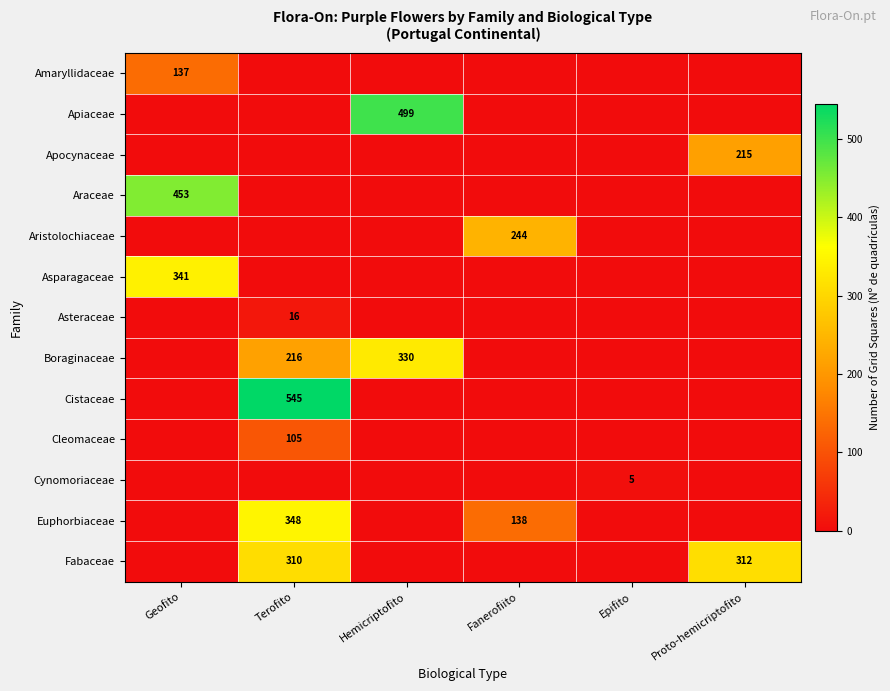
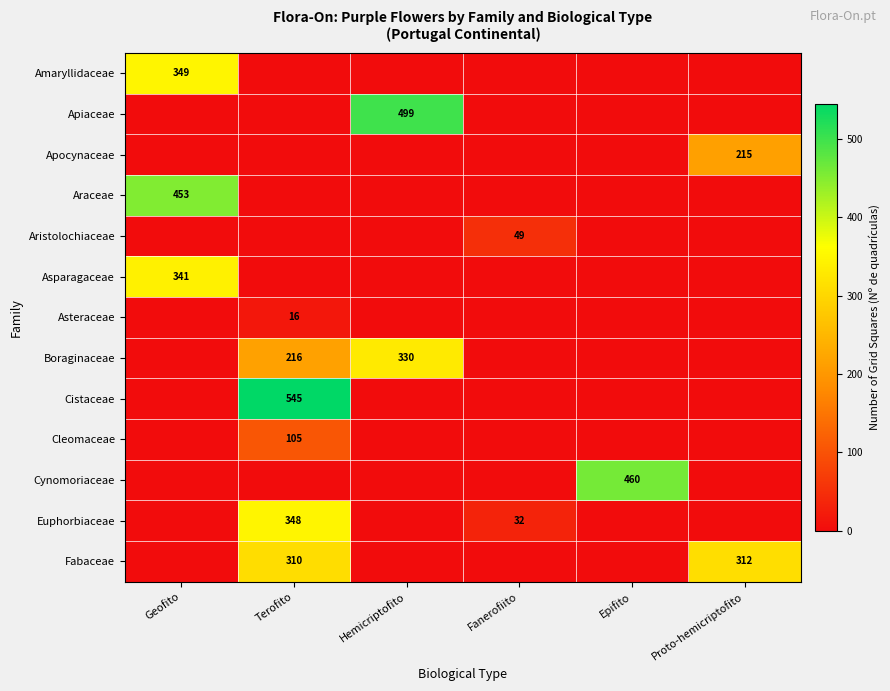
  {
    "Amaryllidaceae": {
-     "Geofito": 137
+     "Geofito": 349
    },
    "Apiaceae": {
      "Hemicriptofito": 499
    },
    "Apocynaceae": {
      "Proto-hemicriptofito": 215
    },
    "Araceae": {
      "Geofito": 453
    },
    "Aristolochiaceae": {
-     "Fanerofiito": 244
+     "Fanerofiito": 49
    },
    "Asparagaceae": {
      "Geofito": 341
    },
    "Asteraceae": {
      "Terofito": 16
    },
    "Boraginaceae": {
      "Terofito": 216,
      "Hemicriptofito": 330
    },
    "Cistaceae": {
      "Terofito": 545
    },
    "Cleomaceae": {
      "Terofito": 105
    },
    "Cynomoriaceae": {
-     "Epifito": 5
+     "Epifito": 460
    },
    "Euphorbiaceae": {
      "Terofito": 348,
-     "Fanerofiito": 138
+     "Fanerofiito": 32
    },
    "Fabaceae": {
      "Terofito": 310,
      "Proto-hemicriptofito": 312
    }
  }
